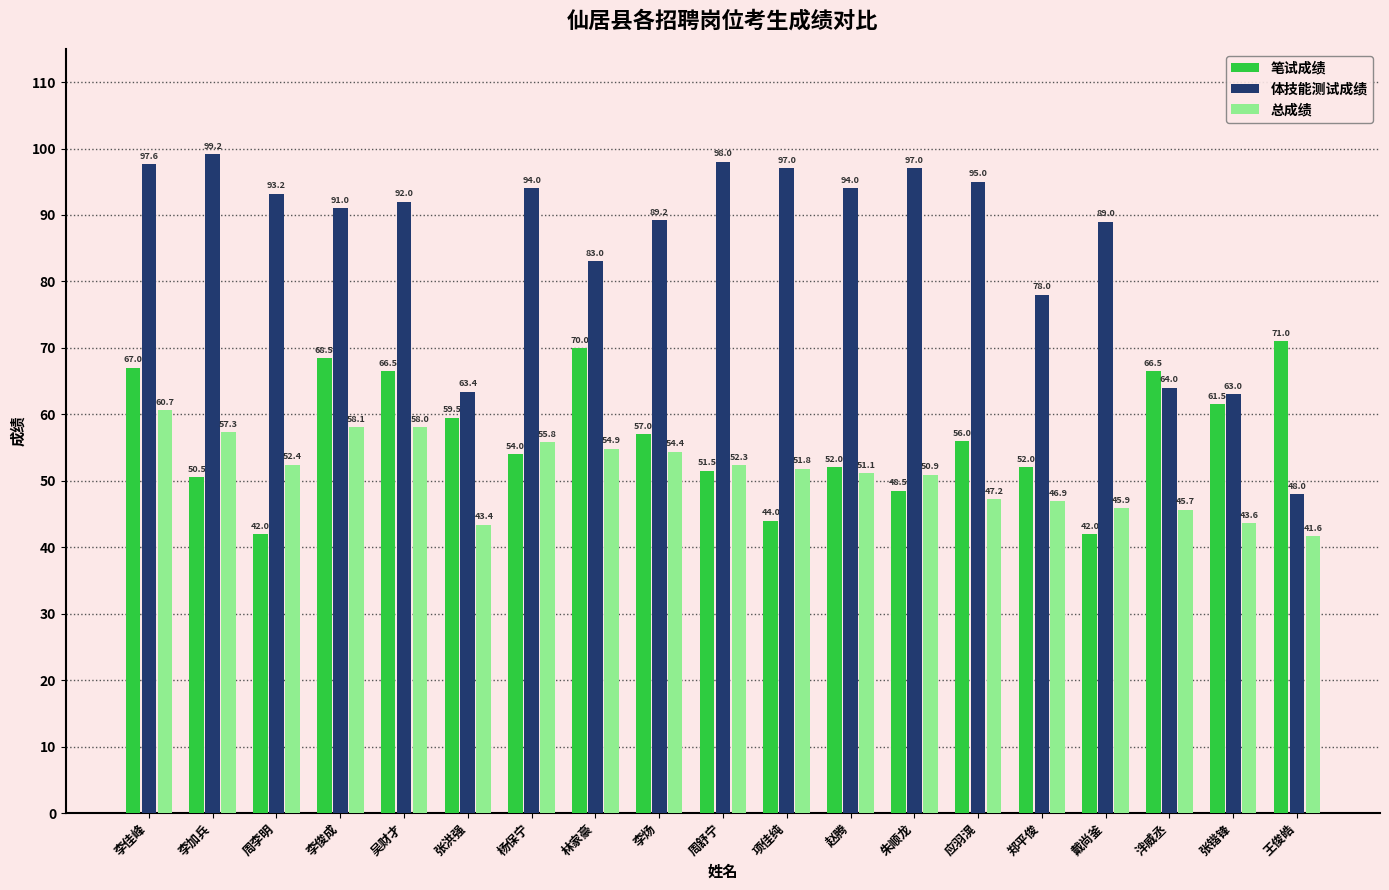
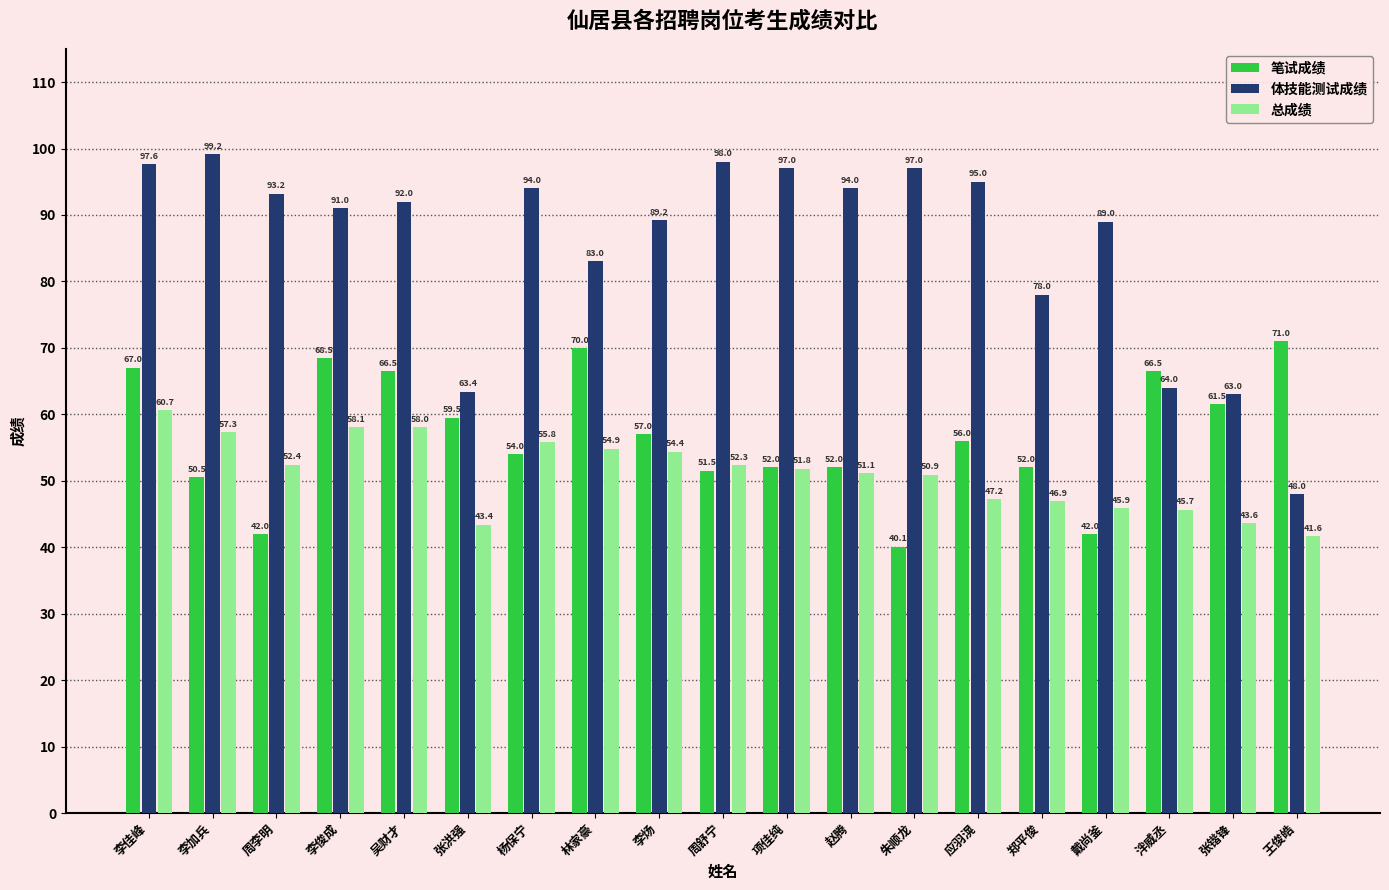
  {
    "笔试成绩": {
      "李佳峰": 67.0,
      "李加兵": 50.5,
      "周李明": 42.0,
      "李俊成": 68.5,
      "吴财才": 66.5,
      "张洪强": 59.5,
      "杨保宁": 54.0,
      "林家豪": 70.0,
      "李炀": 57.0,
      "周舒宁": 51.5,
-     "项佳纯": 44.0,
+     "项佳纯": 52.0,
      "赵腾": 52.0,
-     "朱顺龙": 48.5,
+     "朱顺龙": 40.1,
      "应羽滉": 56.0,
      "郑平俊": 52.0,
      "戴尚釜": 42.0,
      "泮威丞": 66.5,
      "张锴锋": 61.5,
      "王俊皓": 71.0
    },
    "体技能测试成绩": {
      "李佳峰": 97.6,
      "李加兵": 99.2,
      "周李明": 93.2,
      "李俊成": 91.0,
      "吴财才": 92.0,
      "张洪强": 63.4,
      "杨保宁": 94.0,
      "林家豪": 83.0,
      "李炀": 89.2,
      "周舒宁": 98.0,
      "项佳纯": 97.0,
      "赵腾": 94.0,
      "朱顺龙": 97.0,
      "应羽滉": 95.0,
      "郑平俊": 78.0,
      "戴尚釜": 89.0,
      "泮威丞": 64.0,
      "张锴锋": 63.0,
      "王俊皓": 48.0
    },
    "总成绩": {
      "李佳峰": 60.7,
      "李加兵": 57.3,
      "周李明": 52.4,
      "李俊成": 58.1,
      "吴财才": 58.0,
      "张洪强": 43.4,
      "杨保宁": 55.8,
      "林家豪": 54.9,
      "李炀": 54.4,
      "周舒宁": 52.3,
      "项佳纯": 51.8,
      "赵腾": 51.1,
      "朱顺龙": 50.9,
      "应羽滉": 47.2,
      "郑平俊": 46.9,
      "戴尚釜": 45.9,
      "泮威丞": 45.7,
      "张锴锋": 43.6,
      "王俊皓": 41.6
    }
  }
